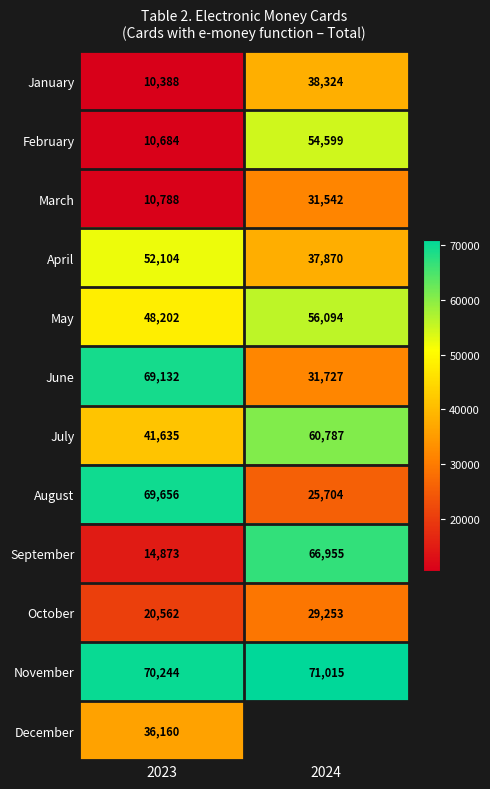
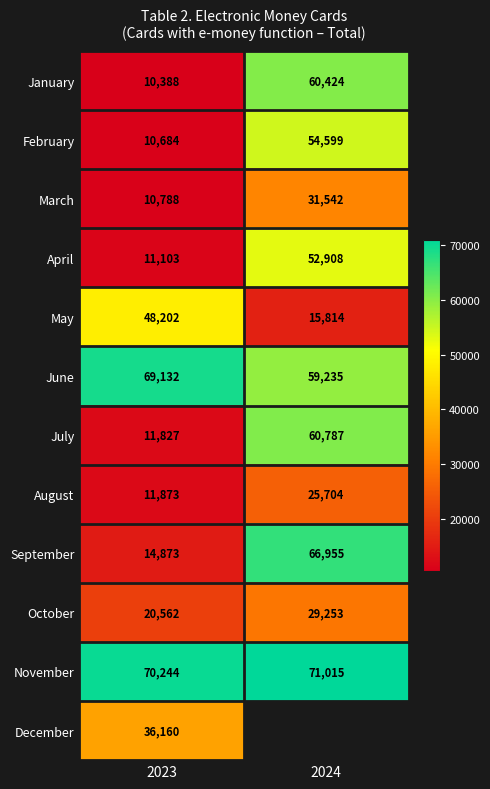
  {
    "January": {
      "2023": "10,388",
-     "2024": "38,324"
+     "2024": "60,424"
    },
    "February": {
      "2023": "10,684",
      "2024": "54,599"
    },
    "March": {
      "2023": "10,788",
      "2024": "31,542"
    },
    "April": {
-     "2023": "52,104",
-     "2024": "37,870"
+     "2023": "11,103",
+     "2024": "52,908"
    },
    "May": {
      "2023": "48,202",
-     "2024": "56,094"
+     "2024": "15,814"
    },
    "June": {
      "2023": "69,132",
-     "2024": "31,727"
+     "2024": "59,235"
    },
    "July": {
-     "2023": "41,635",
+     "2023": "11,827",
      "2024": "60,787"
    },
    "August": {
-     "2023": "69,656",
+     "2023": "11,873",
      "2024": "25,704"
    },
    "September": {
      "2023": "14,873",
      "2024": "66,955"
    },
    "October": {
      "2023": "20,562",
      "2024": "29,253"
    },
    "November": {
      "2023": "70,244",
      "2024": "71,015"
    },
    "December": {
      "2023": "36,160"
    }
  }
